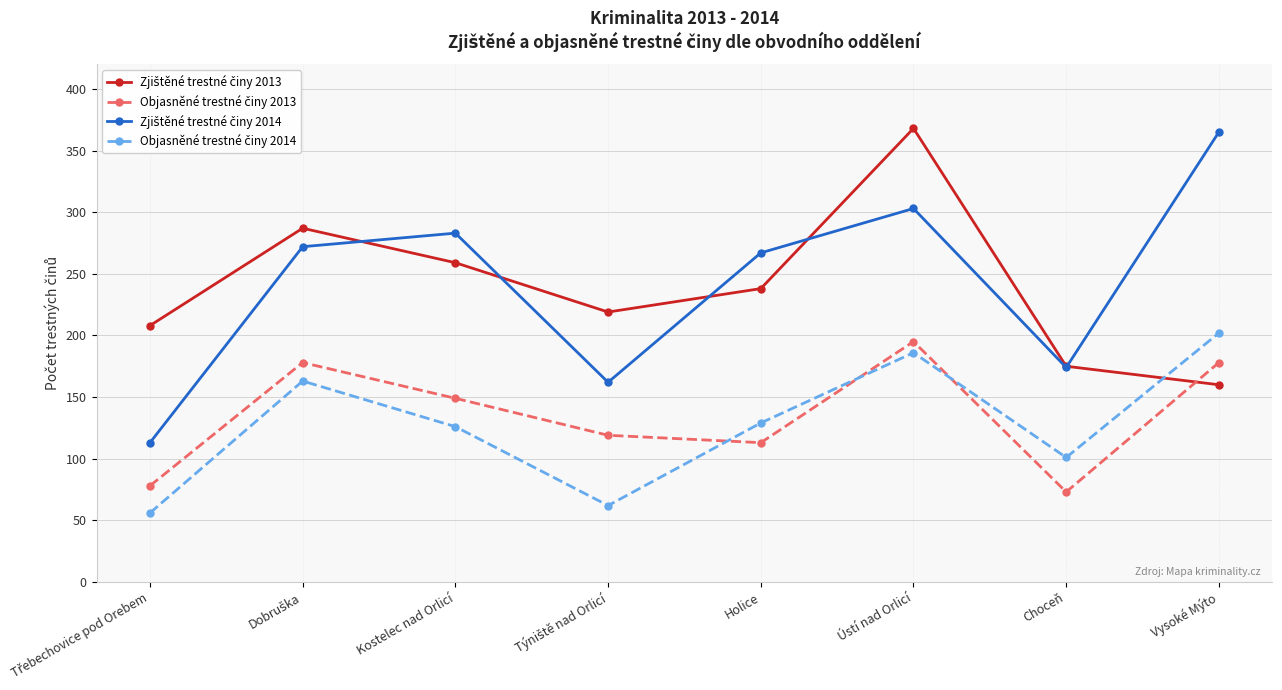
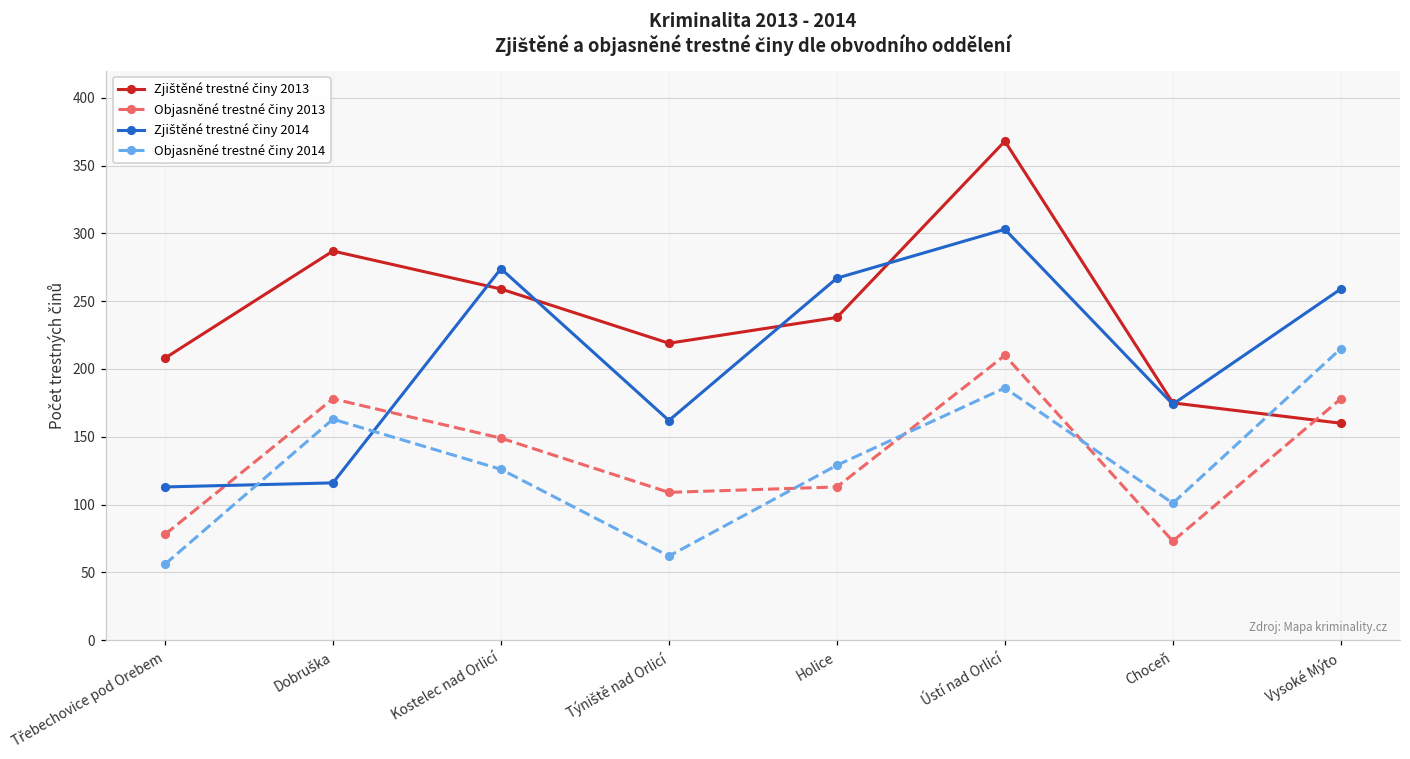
  {
    "Zjištěné trestné činy 2013": {
      "Třebechovice pod Orebem": 208,
      "Dobruška": 287,
      "Kostelec nad Orlicí": 259,
      "Týniště nad Orlicí": 219,
      "Holice": 238,
      "Ústí nad Orlicí": 368,
      "Vysoké Mýto": 160
    },
    "Objasněné trestné činy 2013": {
      "Třebechovice pod Orebem": 78,
      "Dobruška": 178,
      "Kostelec nad Orlicí": 149,
-     "Týniště nad Orlicí": 119,
+     "Týniště nad Orlicí": 109,
      "Holice": 113,
-     "Ústí nad Orlicí": 195,
+     "Ústí nad Orlicí": 210,
      "Choceň": 73,
      "Vysoké Mýto": 178
    },
    "Zjištěné trestné činy 2014": {
      "Třebechovice pod Orebem": 113,
-     "Dobruška": 272,
-     "Kostelec nad Orlicí": 283,
+     "Dobruška": 116,
+     "Kostelec nad Orlicí": 274,
      "Týniště nad Orlicí": 162,
      "Holice": 267,
      "Ústí nad Orlicí": 303,
-     "Vysoké Mýto": 365
+     "Vysoké Mýto": 259
    },
    "Objasněné trestné činy 2014": {
      "Třebechovice pod Orebem": 56,
      "Dobruška": 163,
      "Kostelec nad Orlicí": 126,
      "Týniště nad Orlicí": 62,
      "Holice": 129,
      "Ústí nad Orlicí": 186,
      "Choceň": 101,
-     "Vysoké Mýto": 202
+     "Vysoké Mýto": 215
    }
  }
